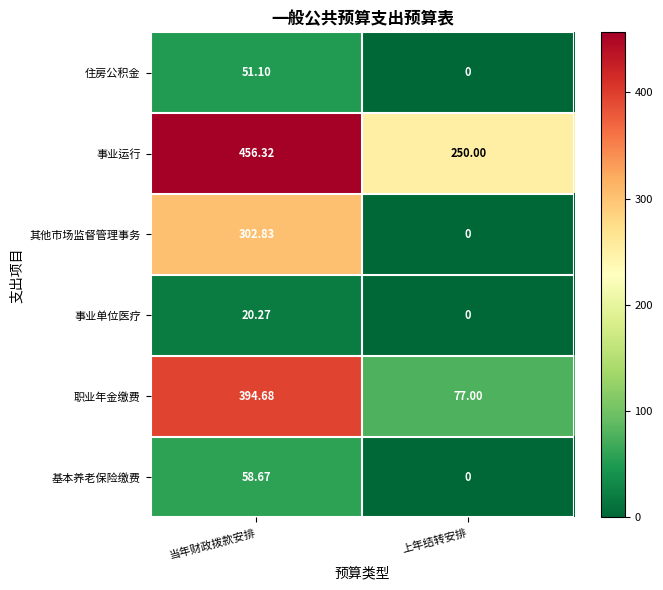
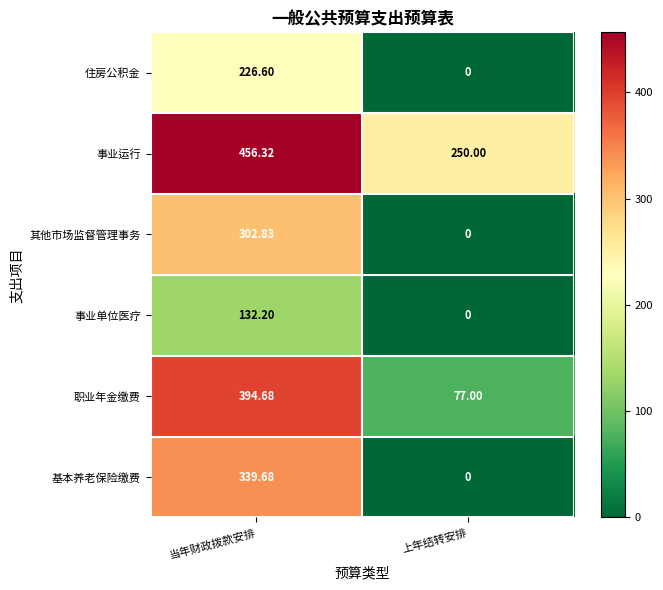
  {
    "住房公积金": {
-     "当年财政拨款安排": 51.10,
+     "当年财政拨款安排": 226.60,
      "上年结转安排": 0
    },
    "事业运行": {
      "当年财政拨款安排": 456.32,
      "上年结转安排": 250.00
    },
    "其他市场监督管理事务": {
      "当年财政拨款安排": 302.83,
      "上年结转安排": 0
    },
    "事业单位医疗": {
-     "当年财政拨款安排": 20.27,
+     "当年财政拨款安排": 132.20,
      "上年结转安排": 0
    },
    "职业年金缴费": {
      "当年财政拨款安排": 394.68,
      "上年结转安排": 77.00
    },
    "基本养老保险缴费": {
-     "当年财政拨款安排": 58.67,
+     "当年财政拨款安排": 339.68,
      "上年结转安排": 0
    }
  }
